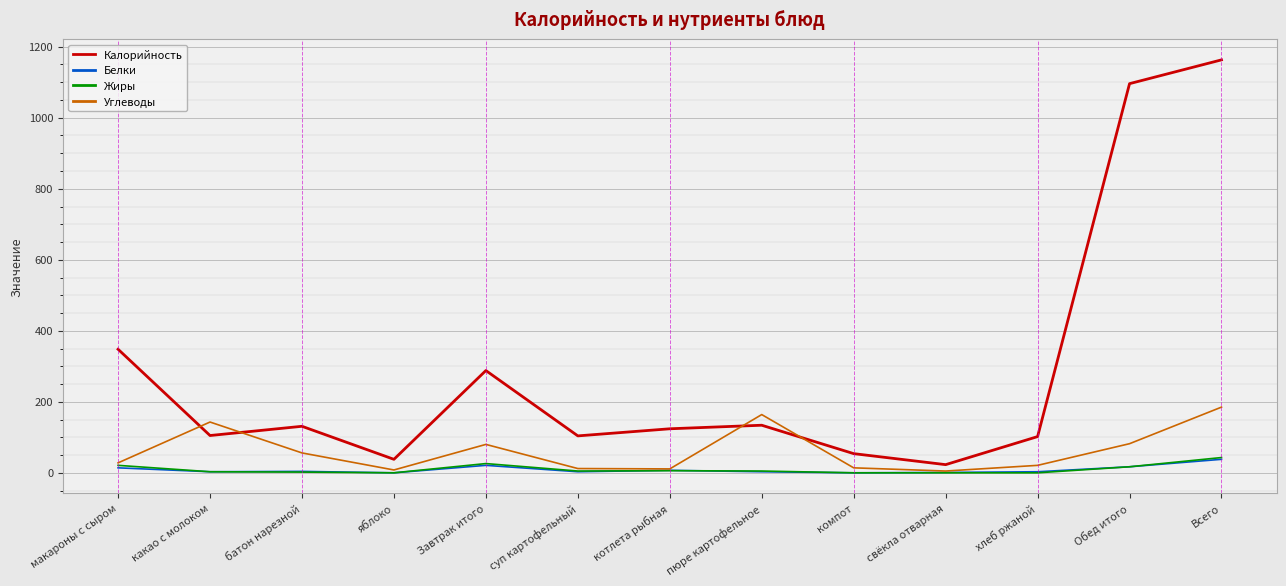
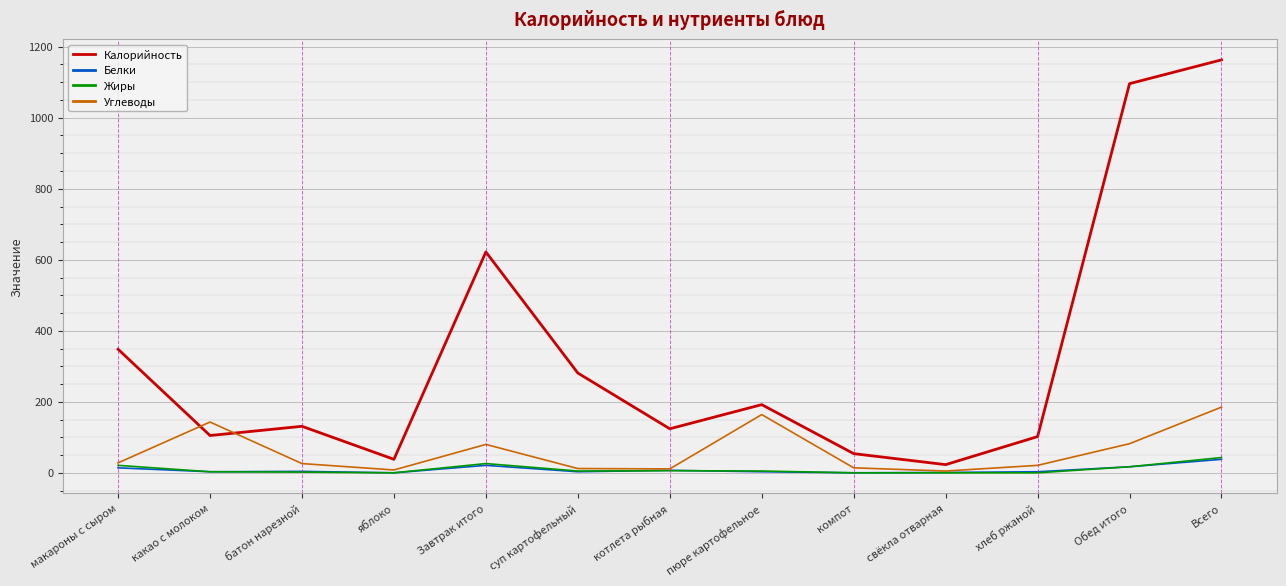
  {
    "Калорийность": {
      "макароны с сыром": 350,
      "какао с молоком": 110,
      "батон нарезной": 130,
      "яблоко": 40,
-     "Завтрак итого": 290,
-     "суп картофельный": 100,
+     "Завтрак итого": 620,
+     "суп картофельный": 280,
      "котлета рыбная": 120,
-     "пюре картофельное": 130,
+     "пюре картофельное": 190,
      "компот": 50,
      "свёкла отварная": 20,
      "хлеб ржаной": 100,
      "Обед итого": 1100,
      "Всего": 1160
    },
    "Углеводы": {
      "какао с молоком": 140,
-     "батон нарезной": 60,
+     "батон нарезной": 30,
      "яблоко": 10,
      "Завтрак итого": 80,
      "пюре картофельное": 160,
      "компот": 10,
      "хлеб ржаной": 20,
      "Обед итого": 80,
      "Всего": 190
    }
  }
